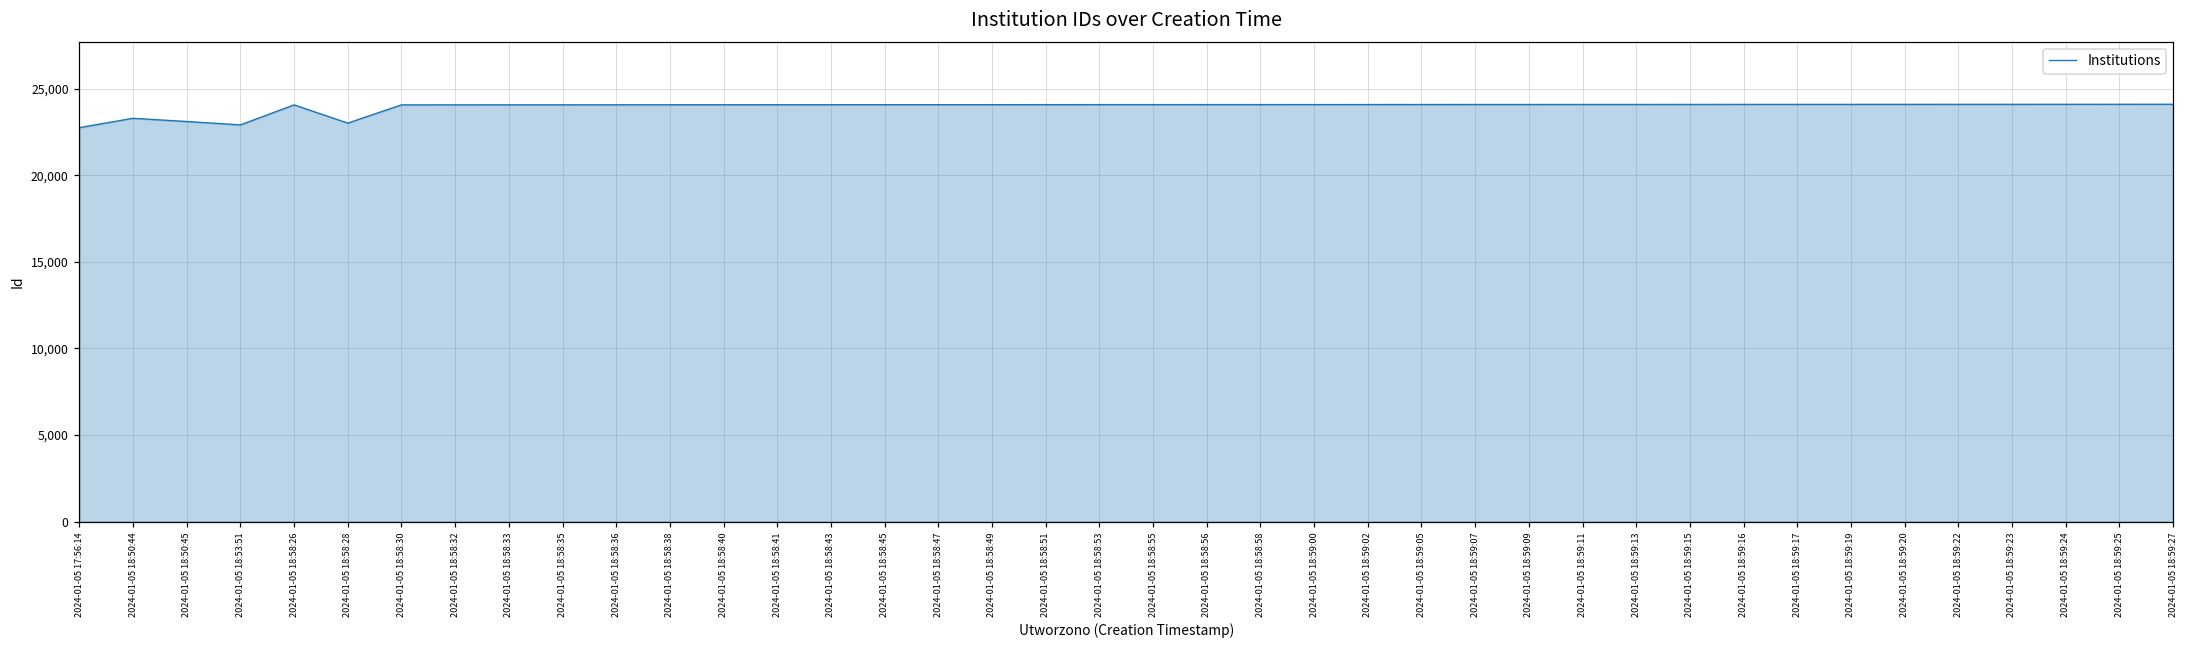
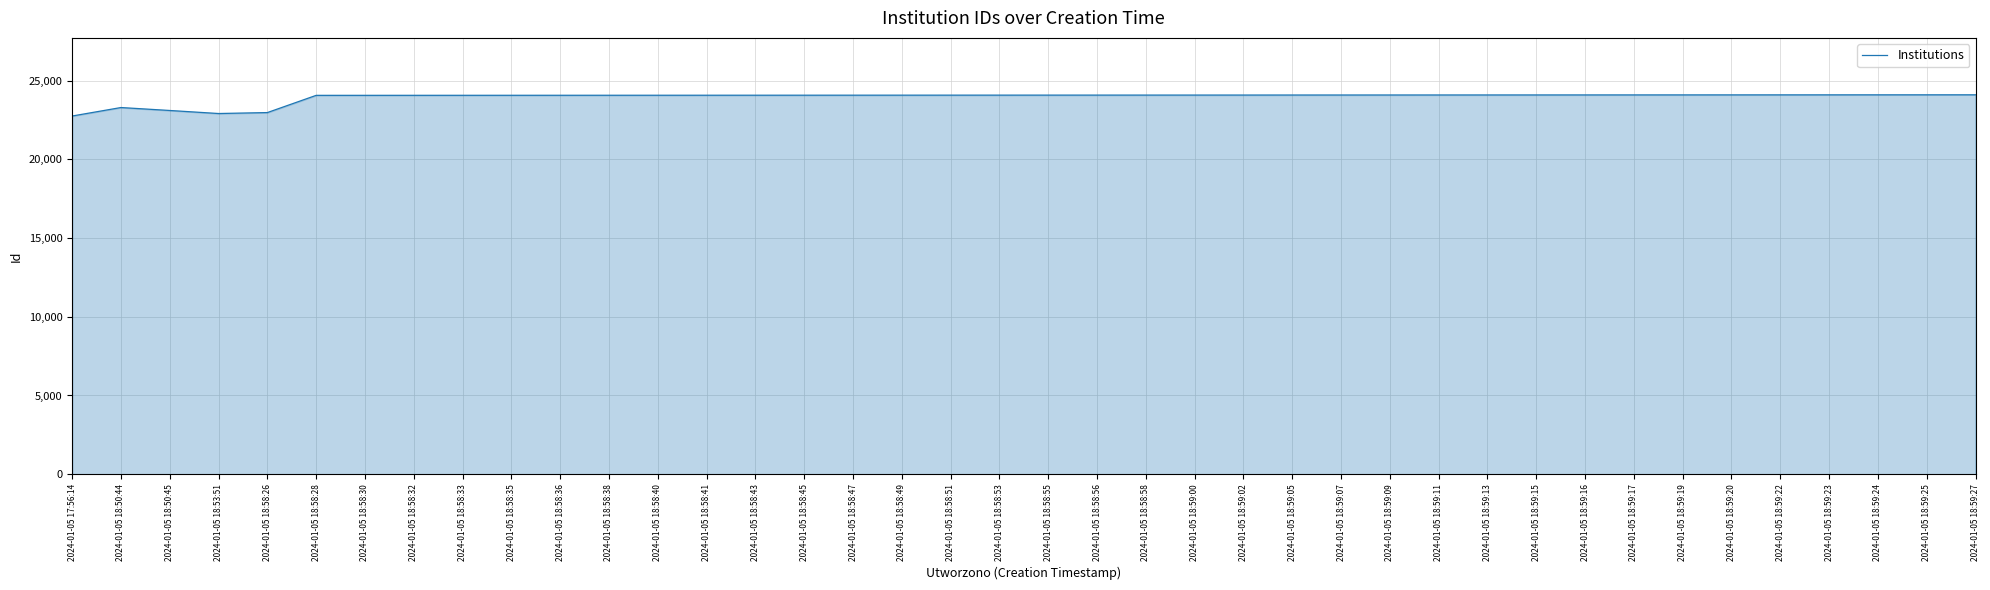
  {
    "2024-01-05 17:56:14": "22,700",
    "2024-01-05 18:50:44": "23,300",
    "2024-01-05 18:50:45": "23,100",
    "2024-01-05 18:53:51": "22,900",
-   "2024-01-05 18:58:26": "24,100",
-   "2024-01-05 18:58:28": "23,000",
+   "2024-01-05 18:58:26": "23,000",
+   "2024-01-05 18:58:28": "24,100",
    "2024-01-05 18:58:30": "24,100",
    "2024-01-05 18:58:32": "24,100",
    "2024-01-05 18:58:33": "24,100",
    "2024-01-05 18:58:35": "24,100",
    "2024-01-05 18:58:36": "24,100",
    "2024-01-05 18:58:38": "24,100",
    "2024-01-05 18:58:40": "24,100",
    "2024-01-05 18:58:41": "24,100",
    "2024-01-05 18:58:43": "24,100",
    "2024-01-05 18:58:45": "24,100",
    "2024-01-05 18:58:47": "24,100",
    "2024-01-05 18:58:49": "24,100",
    "2024-01-05 18:58:51": "24,100",
    "2024-01-05 18:58:53": "24,100",
    "2024-01-05 18:58:55": "24,100",
    "2024-01-05 18:58:56": "24,100",
    "2024-01-05 18:58:58": "24,100",
    "2024-01-05 18:59:00": "24,100",
    "2024-01-05 18:59:02": "24,100",
    "2024-01-05 18:59:05": "24,100",
    "2024-01-05 18:59:07": "24,100",
    "2024-01-05 18:59:09": "24,100",
    "2024-01-05 18:59:11": "24,100",
    "2024-01-05 18:59:13": "24,100",
    "2024-01-05 18:59:15": "24,100",
    "2024-01-05 18:59:16": "24,100",
    "2024-01-05 18:59:17": "24,100",
    "2024-01-05 18:59:19": "24,100",
    "2024-01-05 18:59:20": "24,100",
    "2024-01-05 18:59:22": "24,100",
    "2024-01-05 18:59:23": "24,100",
    "2024-01-05 18:59:24": "24,100",
    "2024-01-05 18:59:25": "24,100",
    "2024-01-05 18:59:27": "24,100"
  }
